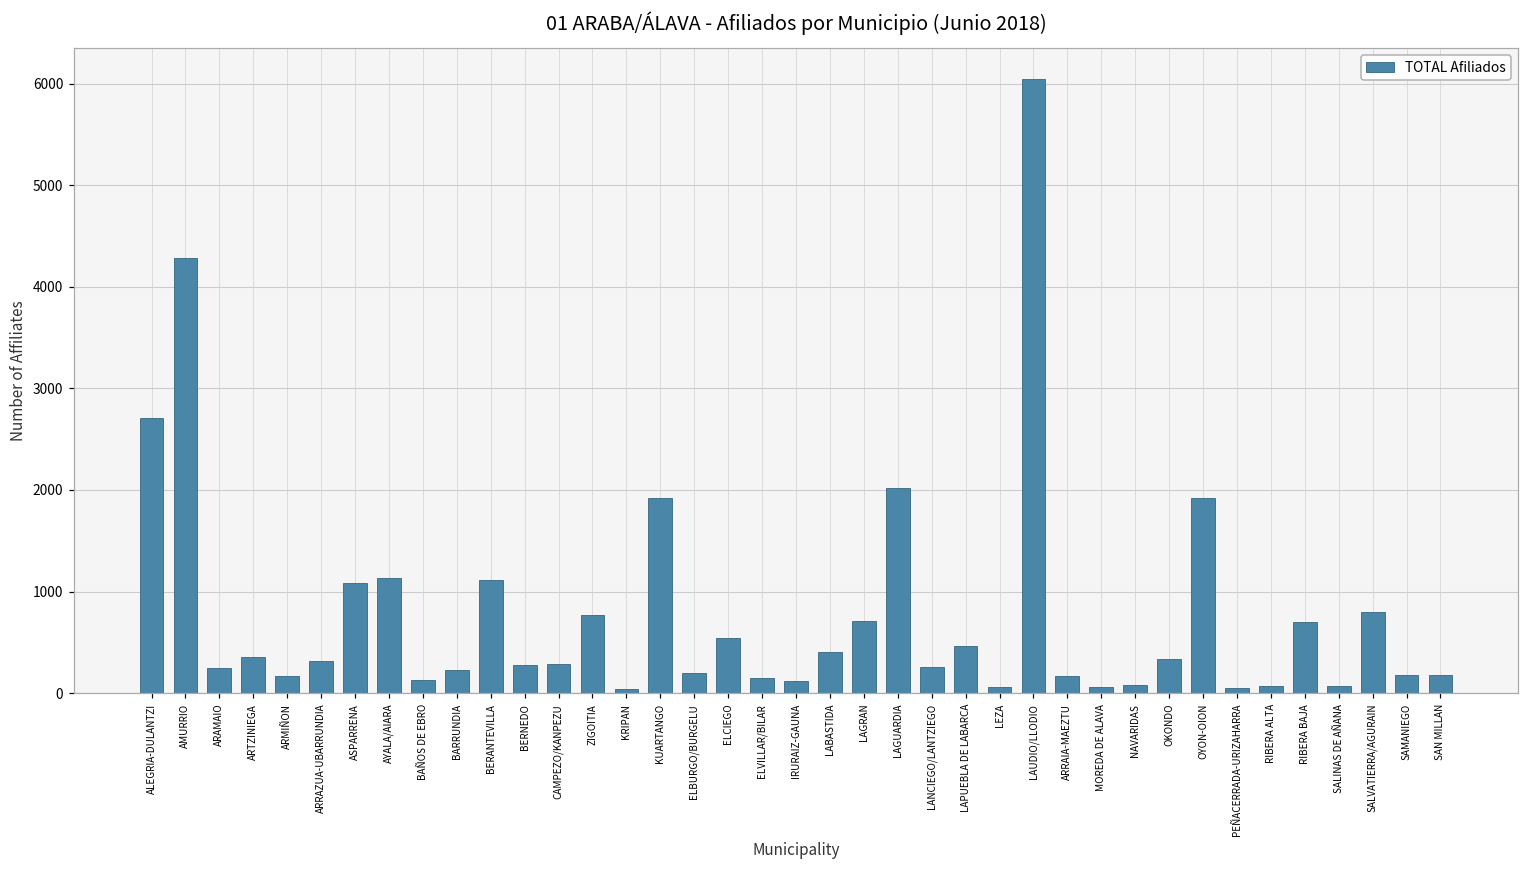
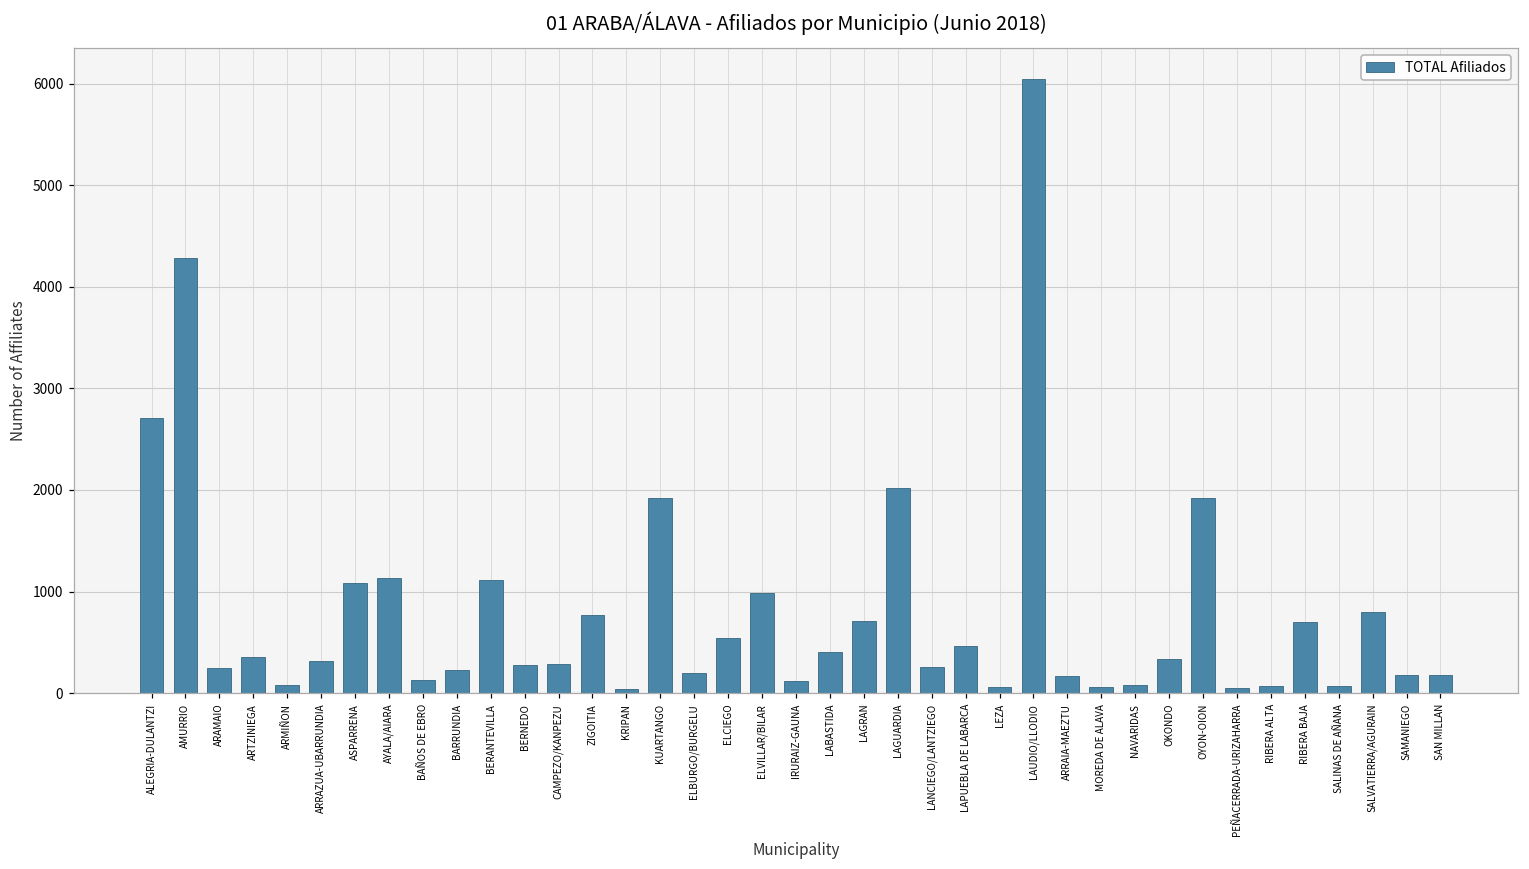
  {
    "ALEGRIA-DULANTZI": 2700,
    "AMURRIO": 4300,
    "ARAMAIO": 200,
    "ARTZINIEGA": 400,
-   "ARMIÑON": 200,
+   "ARMIÑON": 100,
    "ARRAZUA-UBARRUNDIA": 300,
    "ASPARRENA": 1100,
    "AYALA/AIARA": 1100,
    "BAÑOS DE EBRO": 100,
    "BARRUNDIA": 200,
    "BERANTEVILLA": 1100,
    "BERNEDO": 300,
    "CAMPEZO/KANPEZU": 300,
    "ZIGOITIA": 800,
    "KRIPAN": 0,
    "KUARTANGO": 1900,
    "ELBURGO/BURGELU": 200,
    "ELCIEGO": 500,
-   "ELVILLAR/BILAR": 100,
+   "ELVILLAR/BILAR": 1000,
    "IRURAIZ-GAUNA": 100,
    "LABASTIDA": 400,
    "LAGRAN": 700,
    "LAGUARDIA": 2000,
    "LANCIEGO/LANTZIEGO": 300,
    "LAPUEBLA DE LABARCA": 500,
    "LEZA": 100,
    "LAUDIO/LLODIO": 6000,
    "ARRAIA-MAEZTU": 200,
    "MOREDA DE ALAVA": 100,
    "NAVARIDAS": 100,
    "OKONDO": 300,
    "OYON-OION": 1900,
    "PEÑACERRADA-URIZAHARRA": 0,
    "RIBERA ALTA": 100,
    "RIBERA BAJA": 700,
    "SALINAS DE AÑANA": 100,
    "SALVATIERRA/AGURAIN": 800,
    "SAMANIEGO": 200,
    "SAN MILLAN": 200
  }
